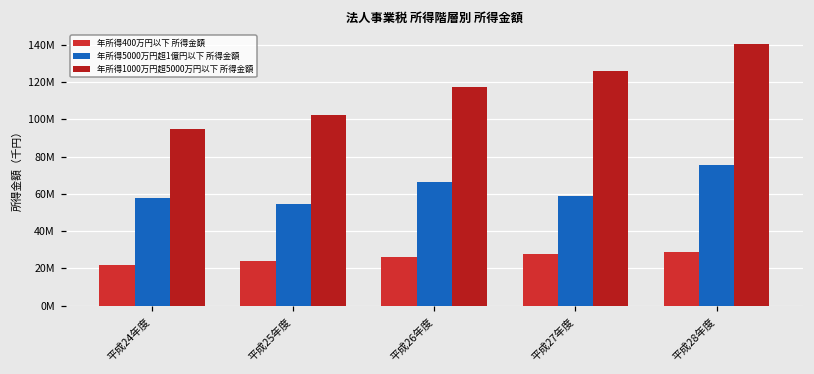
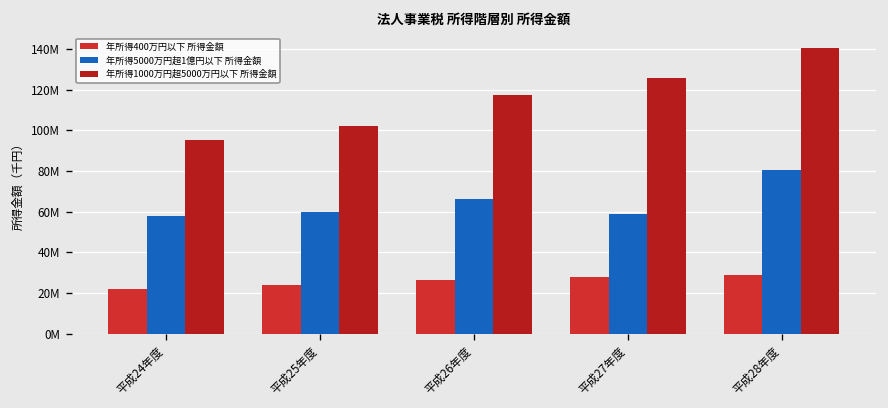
  {
    "年所得5000万円超1億円以下 所得金額": {
      "平成24年度": 58000000,
-     "平成25年度": 55000000,
+     "平成25年度": 60000000,
      "平成26年度": 66000000,
      "平成27年度": 59000000,
-     "平成28年度": 75000000
+     "平成28年度": 81000000
    }
  }
